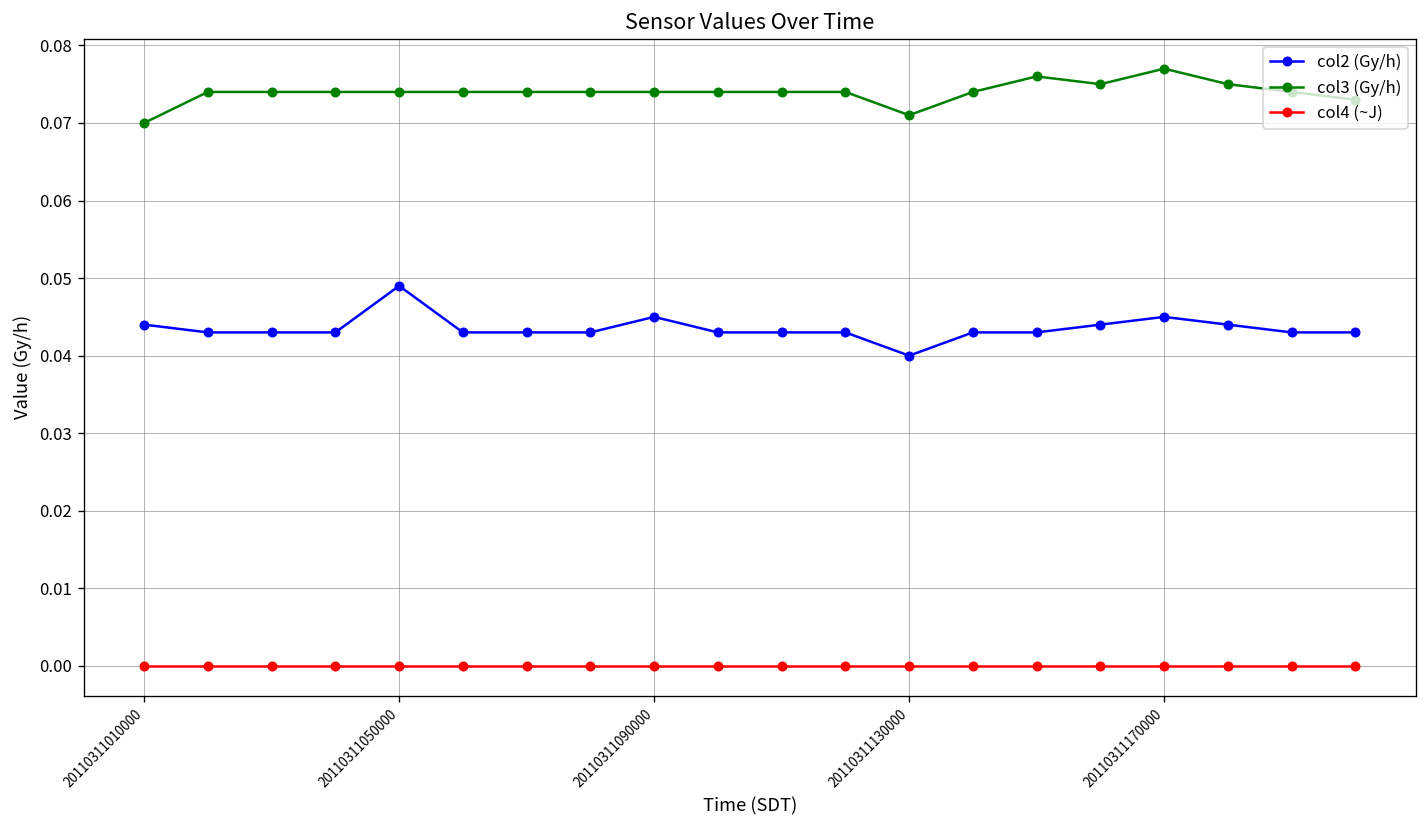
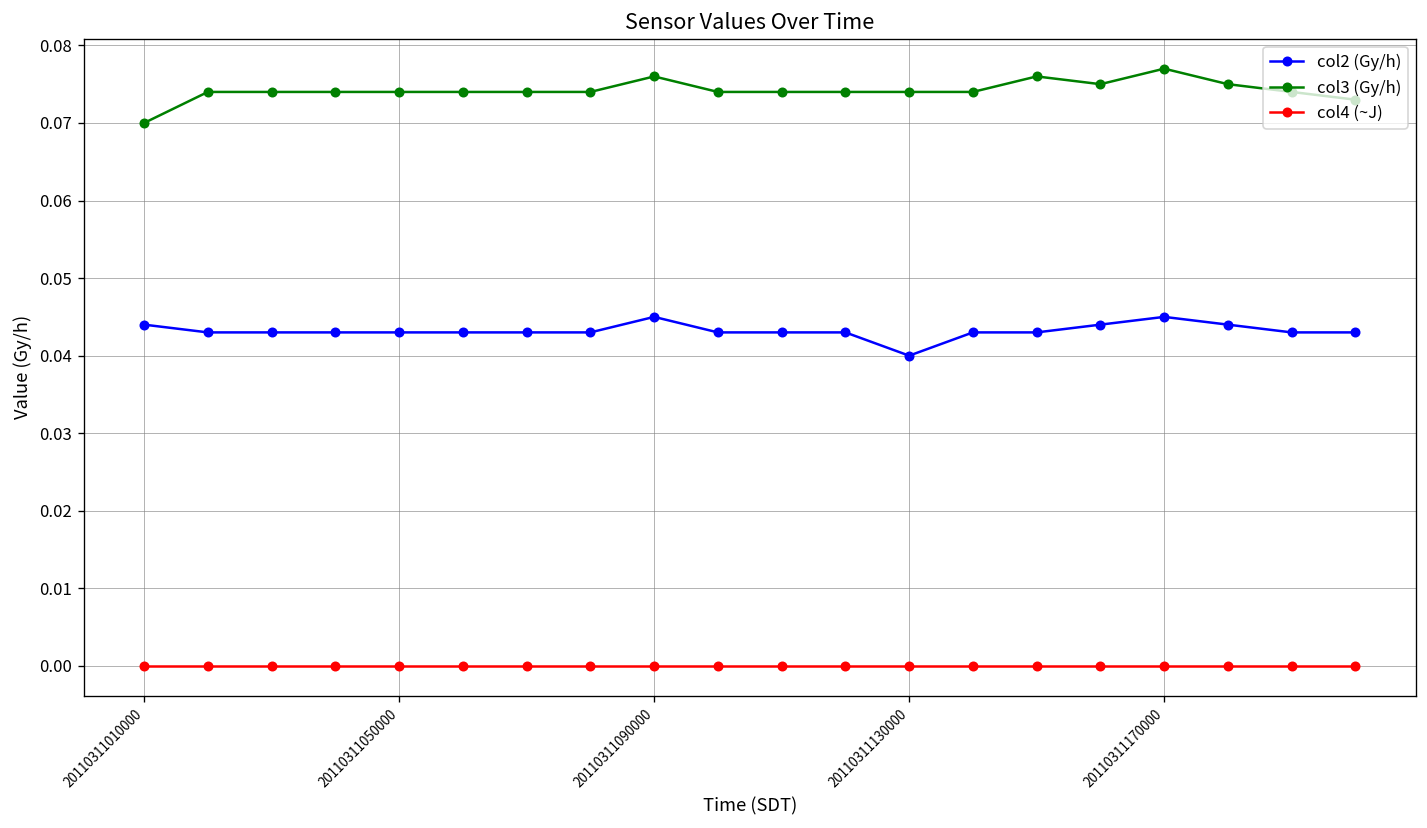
  {
    "col2 (Gy/h)": {
      "20110311010000": 0.044,
-     "20110311050000": 0.049,
+     "20110311050000": 0.043,
      "20110311090000": 0.045,
      "20110311130000": 0.040,
      "20110311170000": 0.045
    },
    "col3 (Gy/h)": {
      "20110311010000": 0.070,
      "20110311050000": 0.074,
-     "20110311090000": 0.074,
-     "20110311130000": 0.071,
+     "20110311090000": 0.076,
+     "20110311130000": 0.074,
      "20110311170000": 0.077
    },
    "col4 (~J)": {
      "20110311010000": 0.000,
      "20110311050000": 0.000,
      "20110311090000": 0.000,
      "20110311130000": 0.000,
      "20110311170000": 0.000
    }
  }
